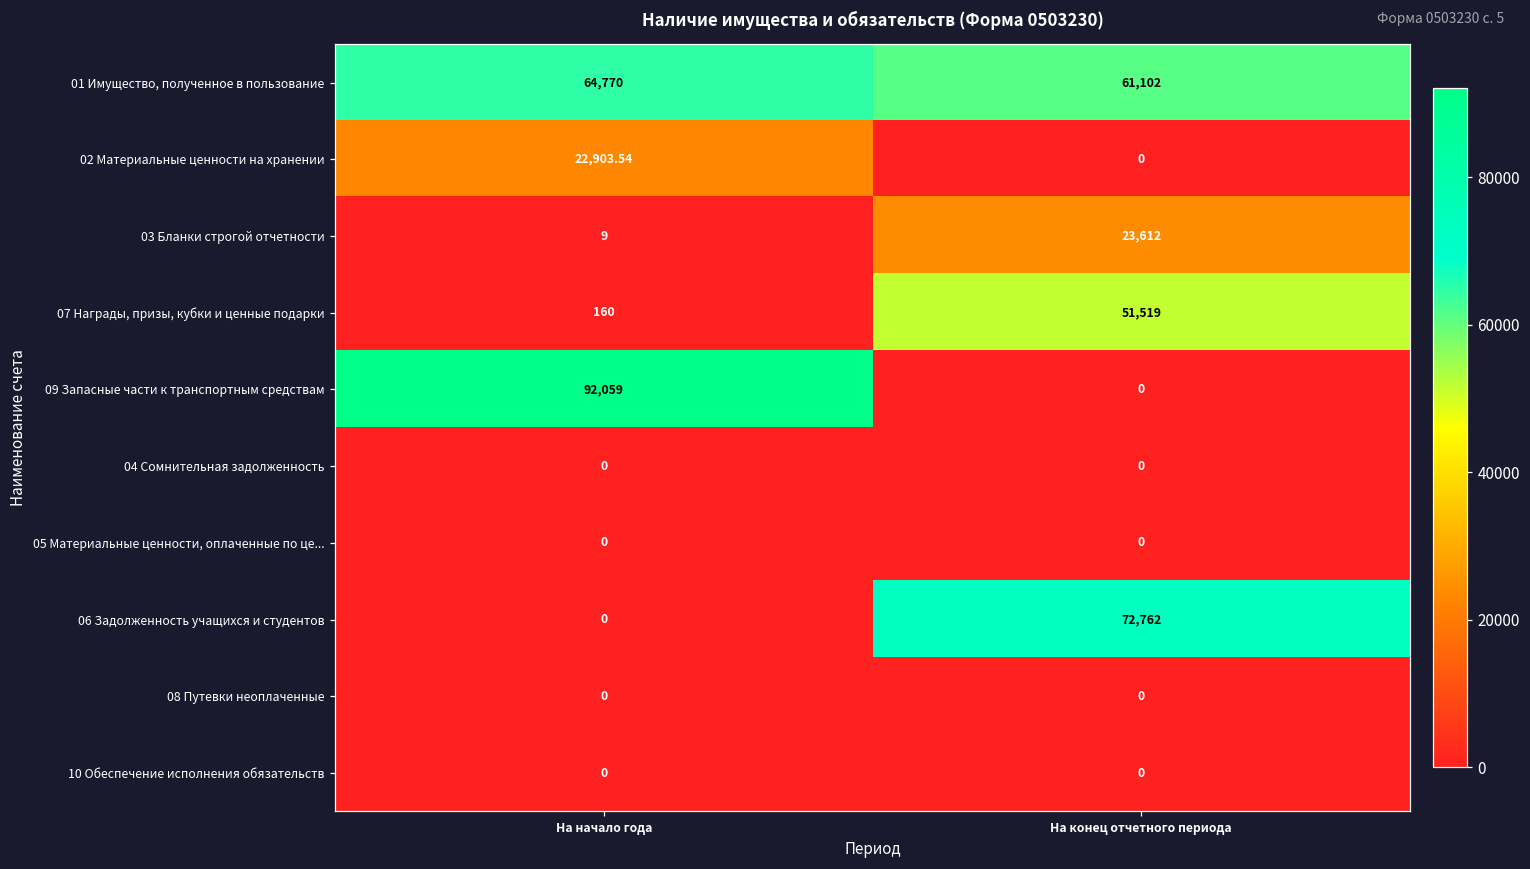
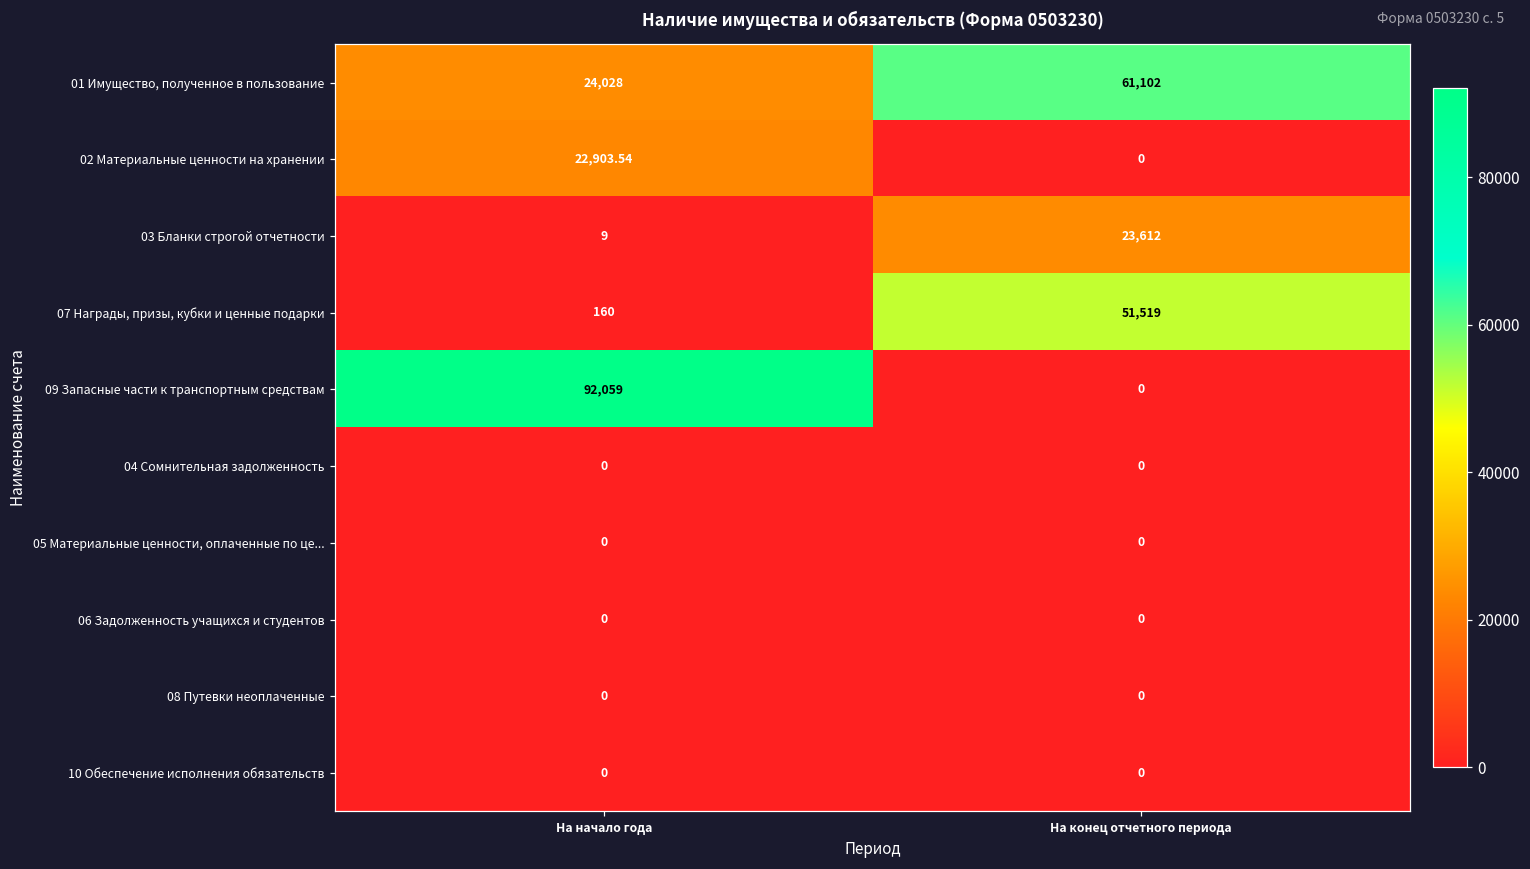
  {
    "01 Имущество, полученное в пользование": {
-     "На начало года": "64,770",
+     "На начало года": "24,028",
      "На конец отчетного периода": "61,102"
    },
    "02 Материальные ценности на хранении": {
      "На начало года": "22,903.54",
      "На конец отчетного периода": "0"
    },
    "03 Бланки строгой отчетности": {
      "На начало года": "9",
      "На конец отчетного периода": "23,612"
    },
    "07 Награды, призы, кубки и ценные подарки": {
      "На начало года": "160",
      "На конец отчетного периода": "51,519"
    },
    "09 Запасные части к транспортным средствам": {
      "На начало года": "92,059",
      "На конец отчетного периода": "0"
    },
    "04 Сомнительная задолженность": {
      "На начало года": "0",
      "На конец отчетного периода": "0"
    },
    "05 Материальные ценности, оплаченные по це...": {
      "На начало года": "0",
      "На конец отчетного периода": "0"
    },
    "06 Задолженность учащихся и студентов": {
      "На начало года": "0",
-     "На конец отчетного периода": "72,762"
+     "На конец отчетного периода": "0"
    },
    "08 Путевки неоплаченные": {
      "На начало года": "0",
      "На конец отчетного периода": "0"
    },
    "10 Обеспечение исполнения обязательств": {
      "На начало года": "0",
      "На конец отчетного периода": "0"
    }
  }
